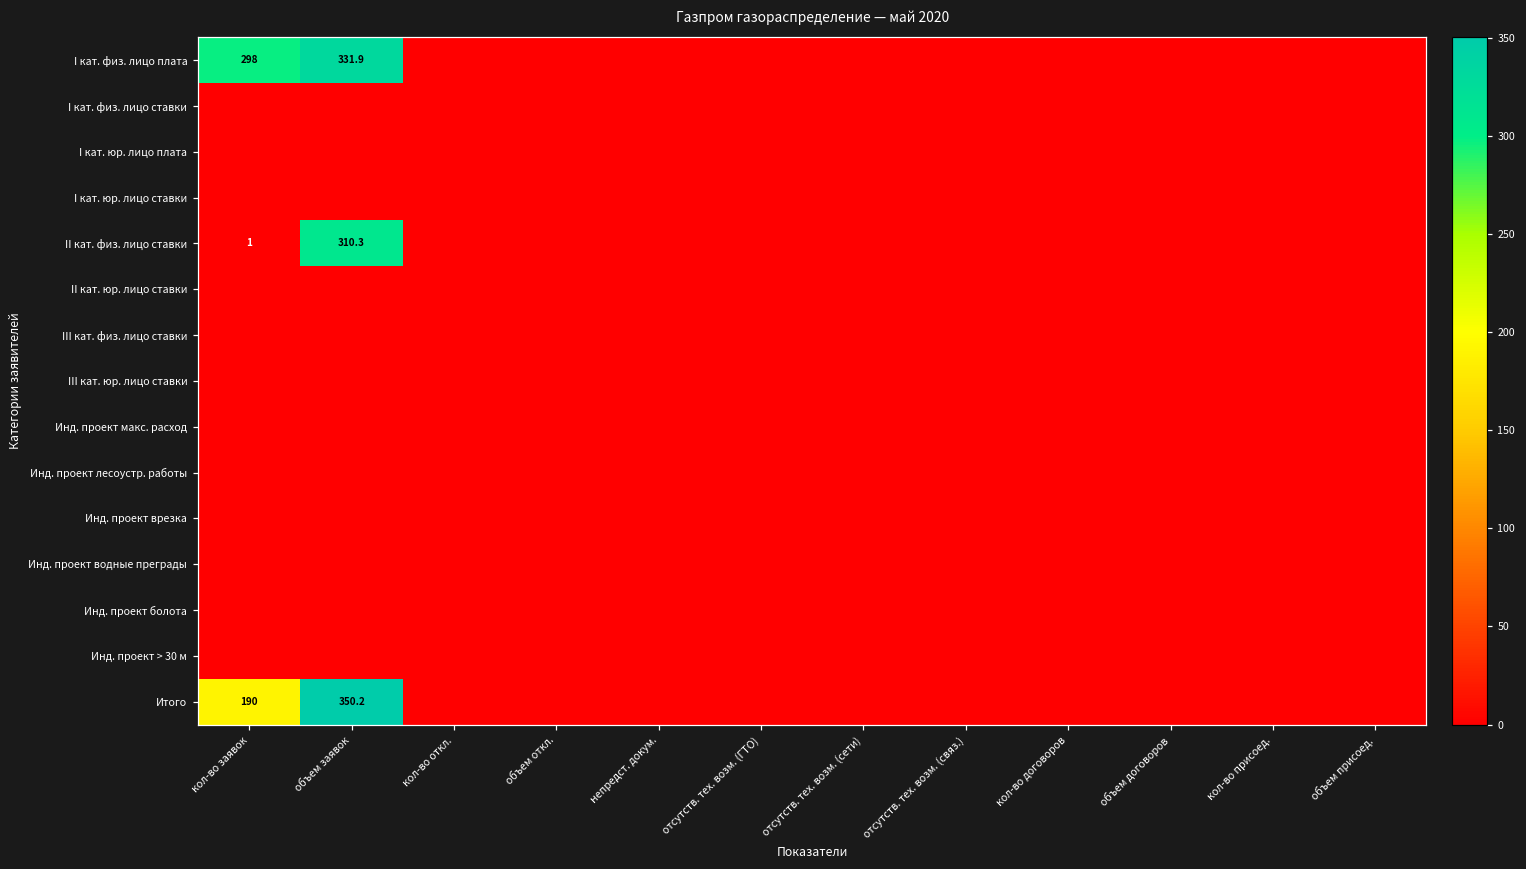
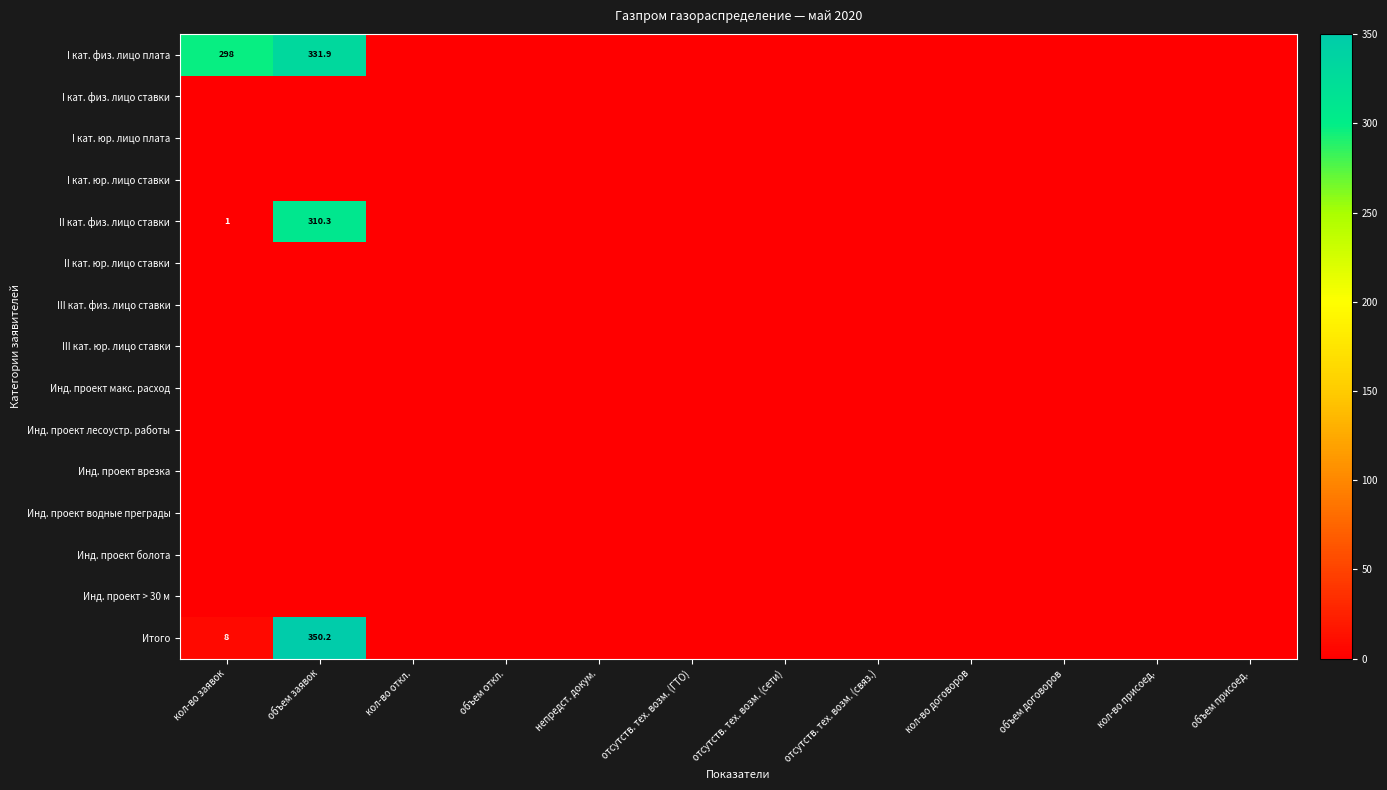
  {
    "I кат. физ. лицо плата": {
      "кол-во заявок": 298,
      "объем заявок": 331.9
    },
    "II кат. физ. лицо ставки": {
      "кол-во заявок": 1,
      "объем заявок": 310.3
    },
    "Итого": {
-     "кол-во заявок": 190,
+     "кол-во заявок": 8,
      "объем заявок": 350.2
    }
  }
